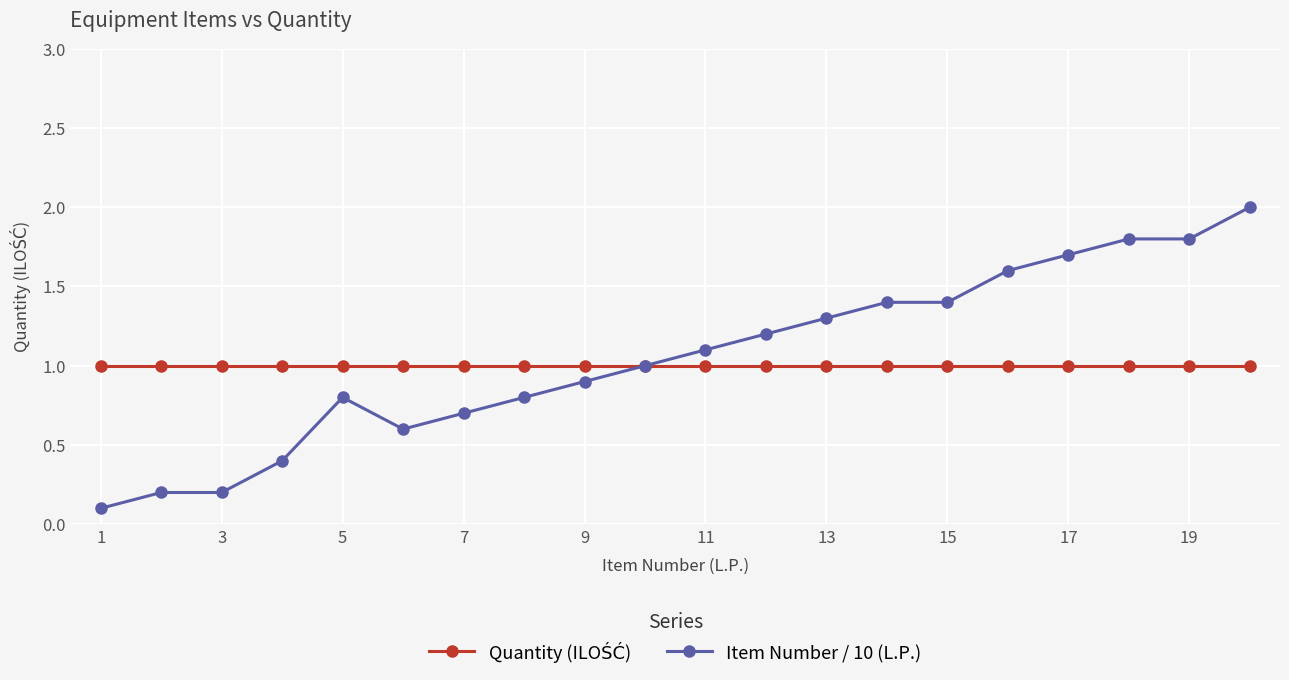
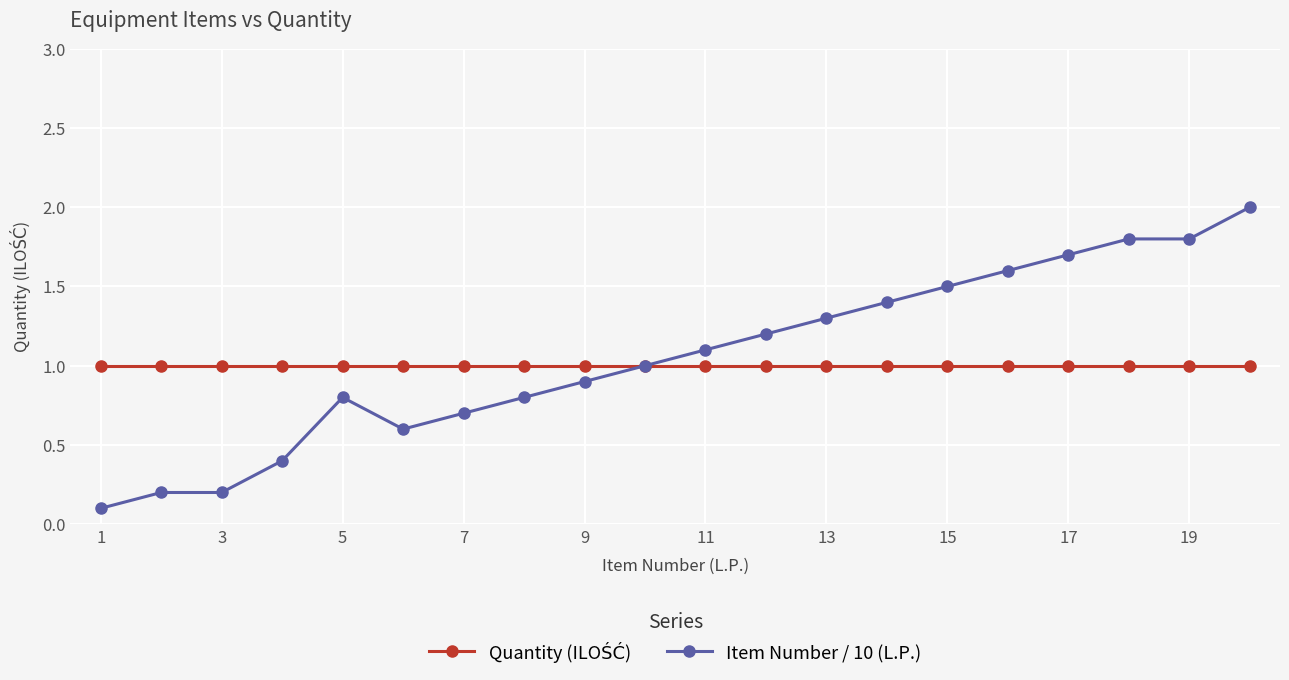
  {
    "Quantity (ILOŚĆ)": {
      "1": 1.00,
      "3": 1.00,
      "5": 1.00,
      "7": 1.00,
      "9": 1.00,
      "11": 1.00,
      "13": 1.00,
      "15": 1.00,
      "17": 1.00,
      "19": 1.00
    },
    "Item Number / 10 (L.P.)": {
      "1": 0.10,
      "3": 0.20,
      "5": 0.80,
      "7": 0.70,
      "9": 0.90,
      "11": 1.10,
      "13": 1.30,
-     "15": 1.40,
+     "15": 1.50,
      "17": 1.70,
      "19": 1.80
    }
  }
